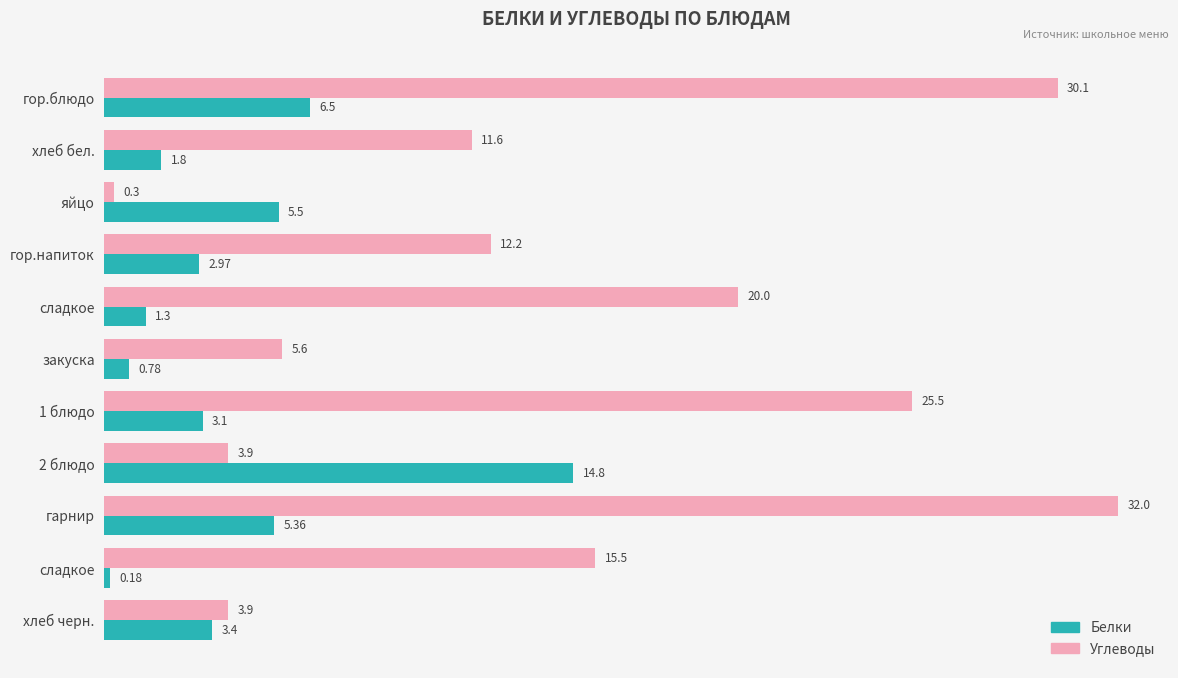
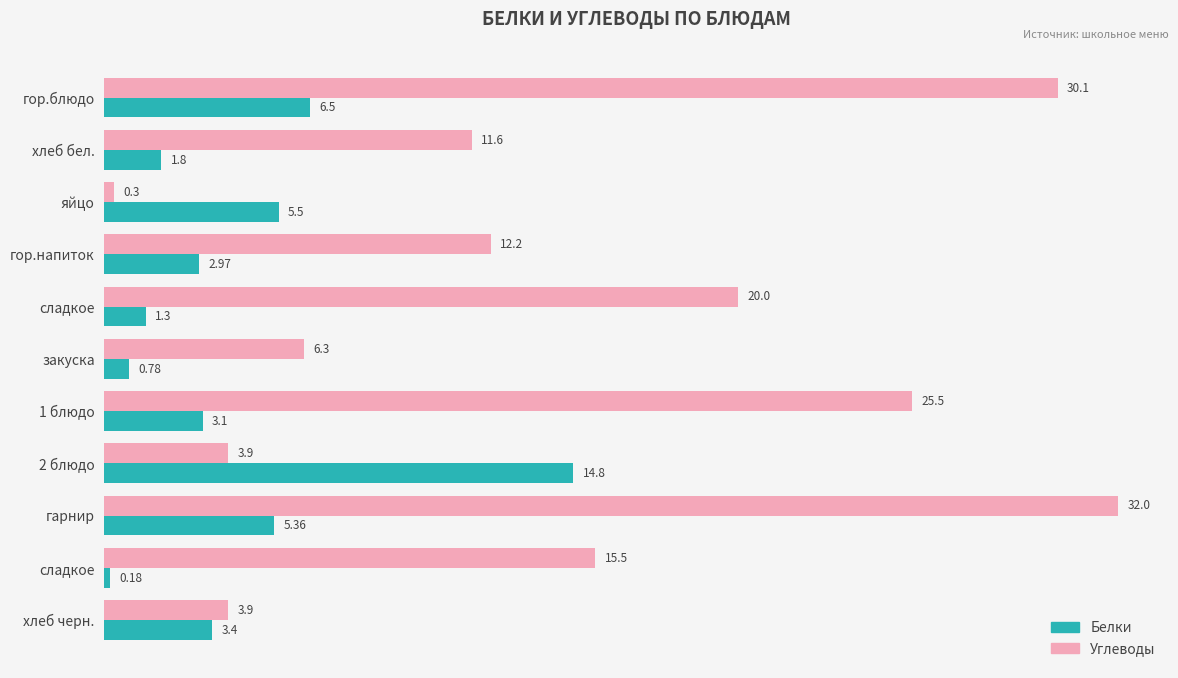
  {
    "Белки": {
      "гор.блюдо": 6.5,
      "хлеб бел.": 1.8,
      "яйцо": 5.5,
      "гор.напиток": 2.97,
      "закуска": 0.78,
      "1 блюдо": 3.1,
      "2 блюдо": 14.8,
      "гарнир": 5.36,
      "хлеб черн.": 3.4
    },
    "Углеводы": {
      "гор.блюдо": 30.1,
      "хлеб бел.": 11.6,
      "яйцо": 0.3,
      "гор.напиток": 12.2,
-     "закуска": 5.6,
+     "закуска": 6.3,
      "1 блюдо": 25.5,
      "2 блюдо": 3.9,
      "гарнир": 32.0,
      "хлеб черн.": 3.9
    }
  }
